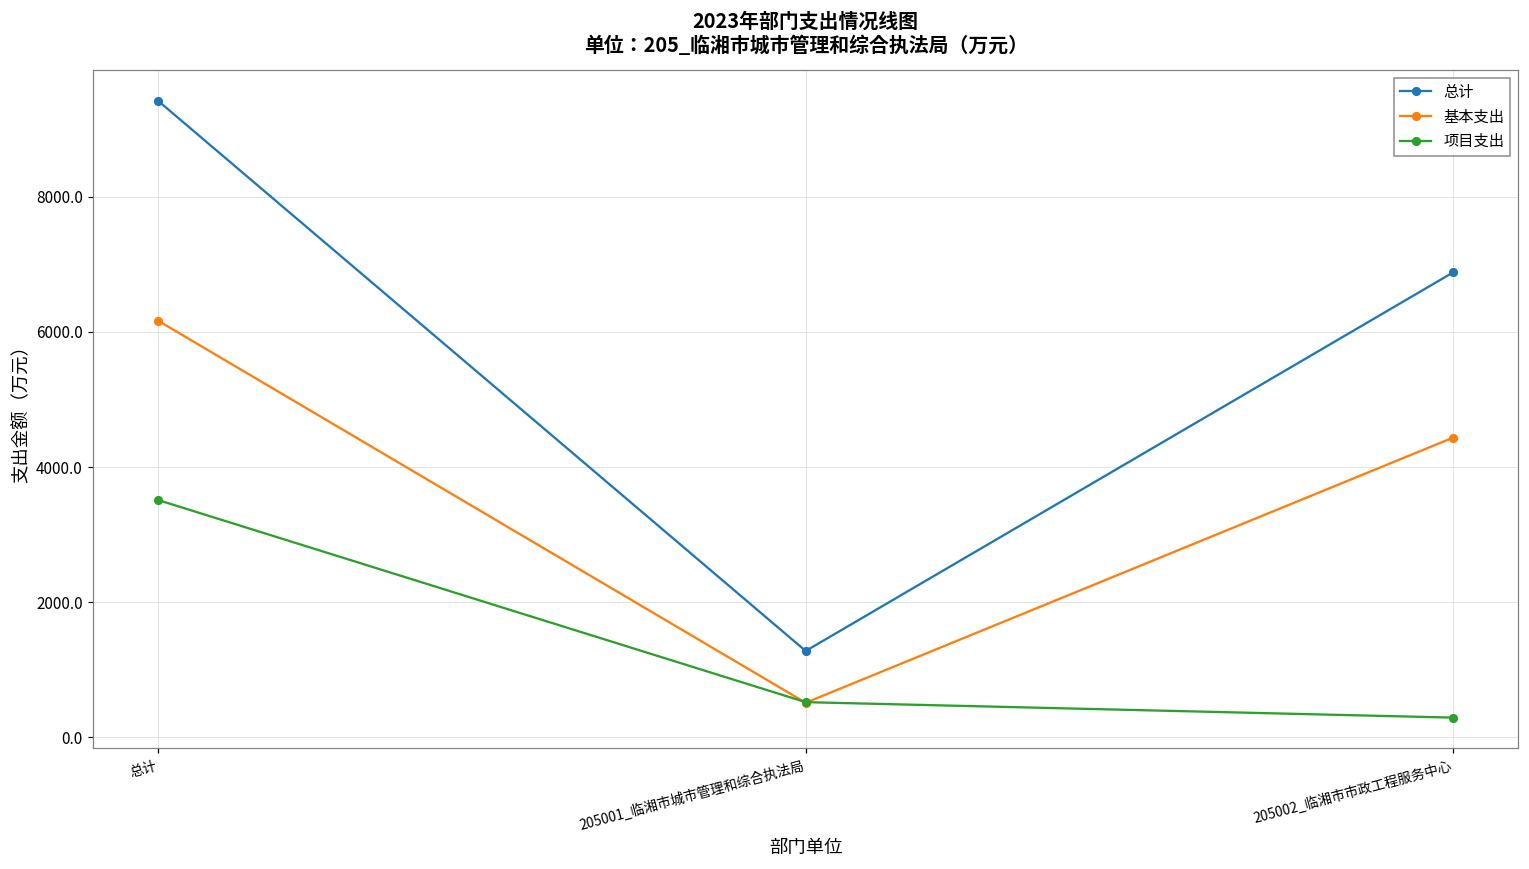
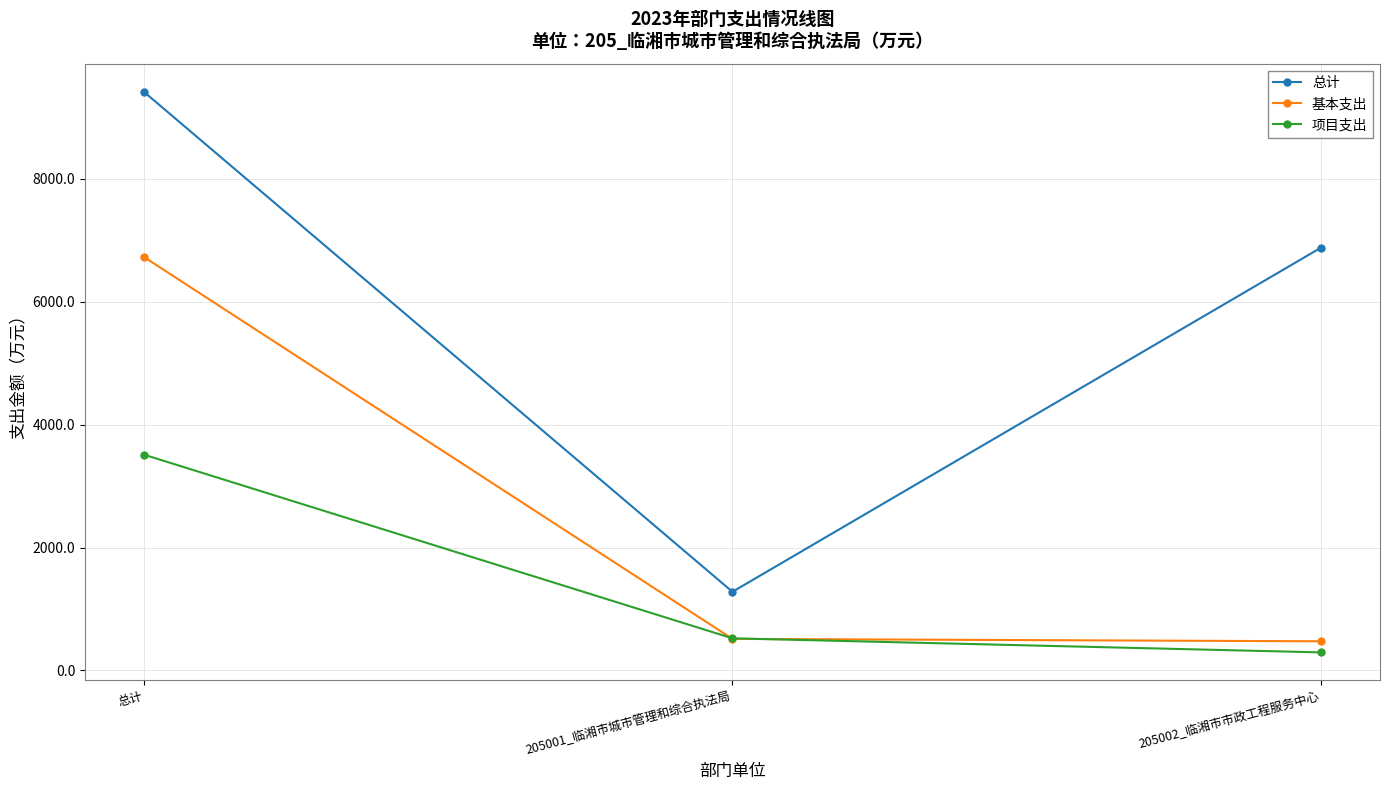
  {
    "总计": {
      "总计": 9400,
      "205001_临湘市城市管理和综合执法局": 1300,
      "205002_临湘市市政工程服务中心": 6900
    },
    "基本支出": {
-     "总计": 6200,
-     "205002_临湘市市政工程服务中心": 4400
+     "总计": 6700,
+     "205002_临湘市市政工程服务中心": 500
    },
    "项目支出": {
      "总计": 3500,
      "205002_临湘市市政工程服务中心": 300
    }
  }
